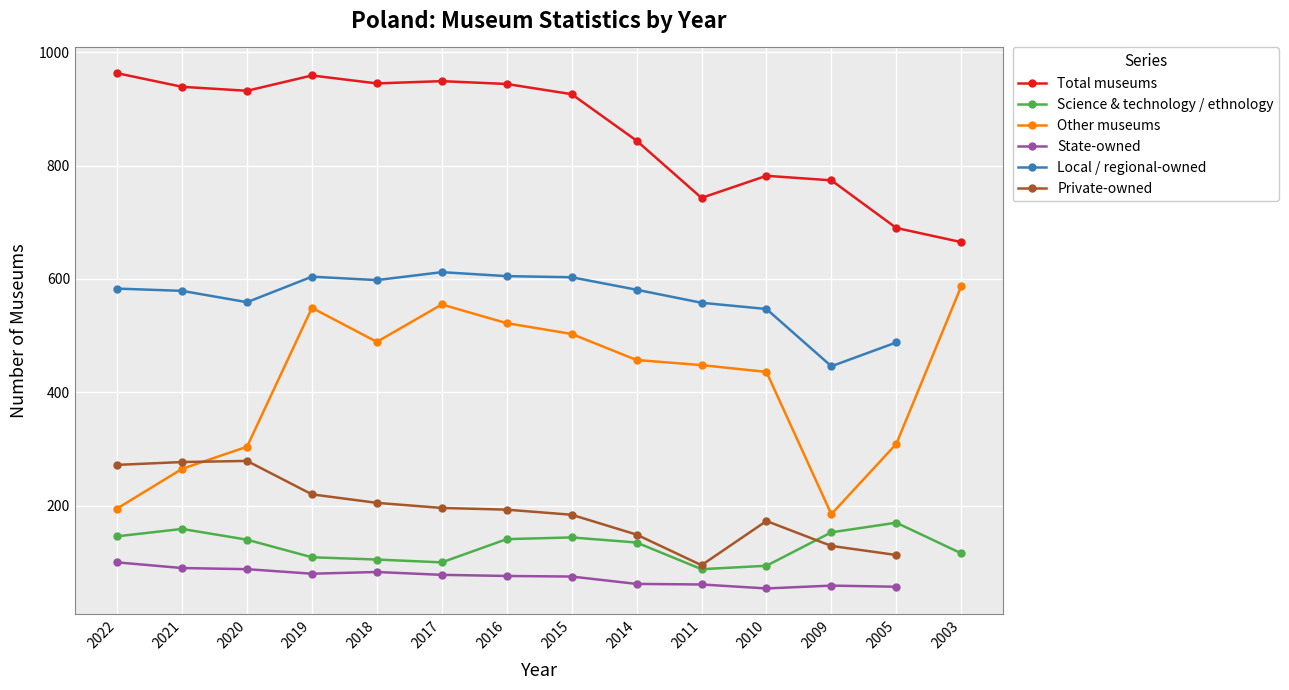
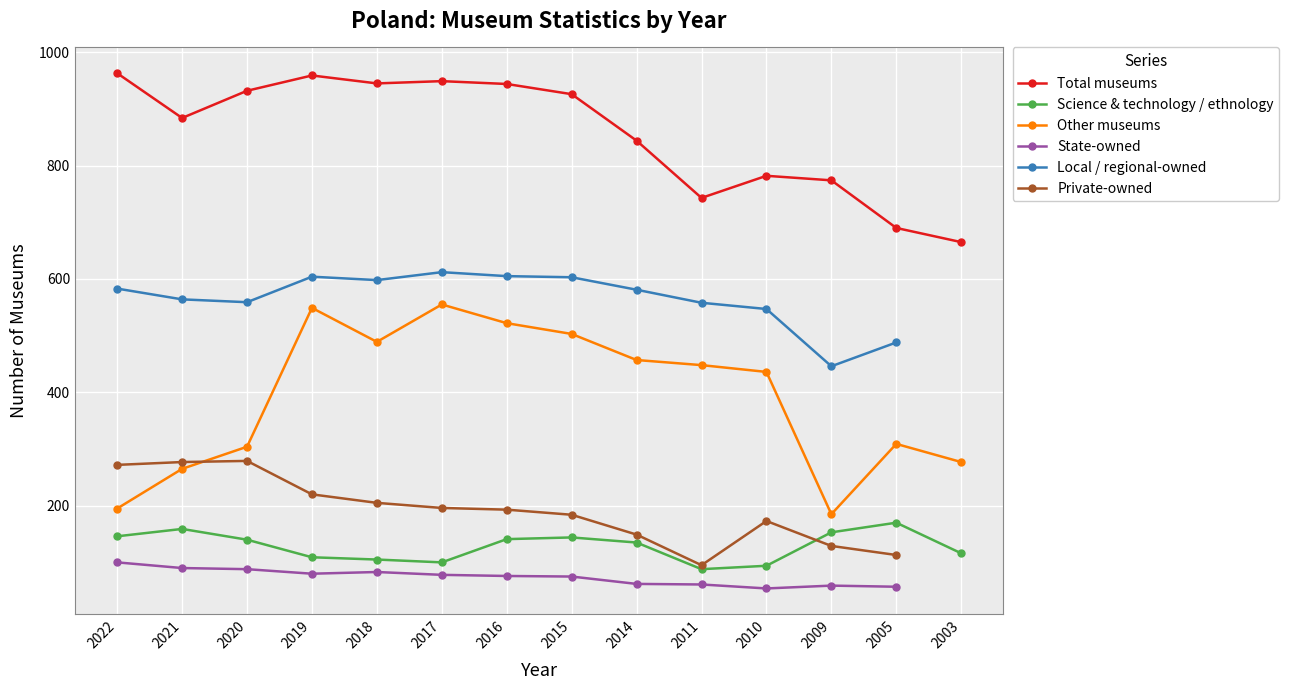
  {
    "Total museums": {
      "2022": 960,
-     "2021": 940,
+     "2021": 880,
      "2020": 930,
      "2019": 960,
      "2018": 950,
      "2017": 950,
      "2016": 940,
      "2015": 930,
      "2014": 840,
      "2011": 740,
      "2010": 780,
      "2009": 770,
      "2005": 690,
      "2003": 670
    },
    "Science & technology / ethnology": {
      "2022": 150,
      "2021": 160,
      "2020": 140,
      "2019": 110,
      "2018": 110,
      "2017": 100,
      "2016": 140,
      "2015": 140,
      "2014": 140,
      "2011": 90,
      "2010": 90,
      "2009": 150,
      "2005": 170,
      "2003": 120
    },
    "Other museums": {
      "2022": 200,
      "2021": 270,
      "2020": 300,
      "2019": 550,
      "2018": 490,
      "2017": 560,
      "2016": 520,
      "2015": 500,
      "2014": 460,
      "2011": 450,
      "2010": 440,
      "2009": 190,
      "2005": 310,
-     "2003": 590
+     "2003": 280
    },
    "State-owned": {
      "2022": 100,
      "2021": 90,
      "2020": 90,
      "2019": 80,
      "2018": 80,
      "2017": 80,
      "2016": 80,
      "2015": 80,
      "2014": 60,
      "2011": 60,
      "2010": 50,
      "2009": 60,
      "2005": 60
    },
    "Local / regional-owned": {
      "2022": 580,
-     "2021": 580,
+     "2021": 560,
      "2020": 560,
      "2019": 600,
      "2018": 600,
      "2017": 610,
      "2016": 610,
      "2015": 600,
      "2014": 580,
      "2011": 560,
      "2010": 550,
      "2009": 450,
      "2005": 490
    },
    "Private-owned": {
      "2022": 270,
      "2021": 280,
      "2020": 280,
      "2019": 220,
      "2018": 210,
      "2017": 200,
      "2016": 190,
      "2015": 180,
      "2014": 150,
      "2011": 100,
      "2010": 170,
      "2009": 130,
      "2005": 110
    }
  }
